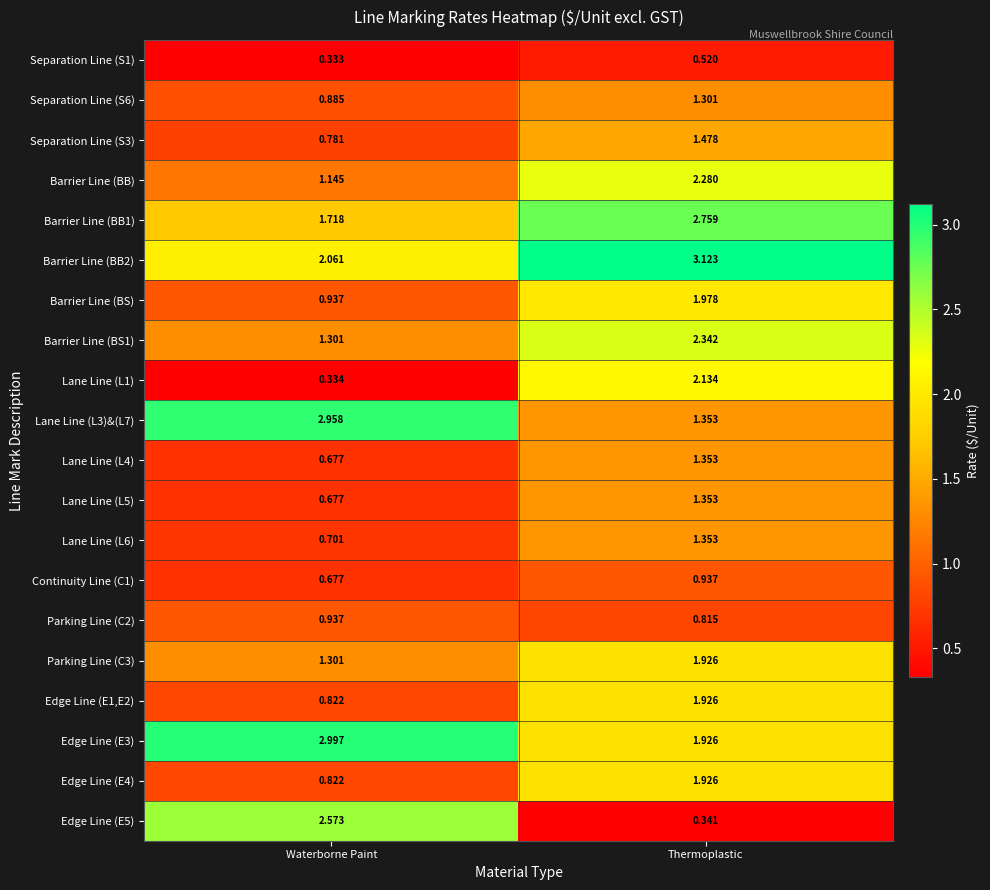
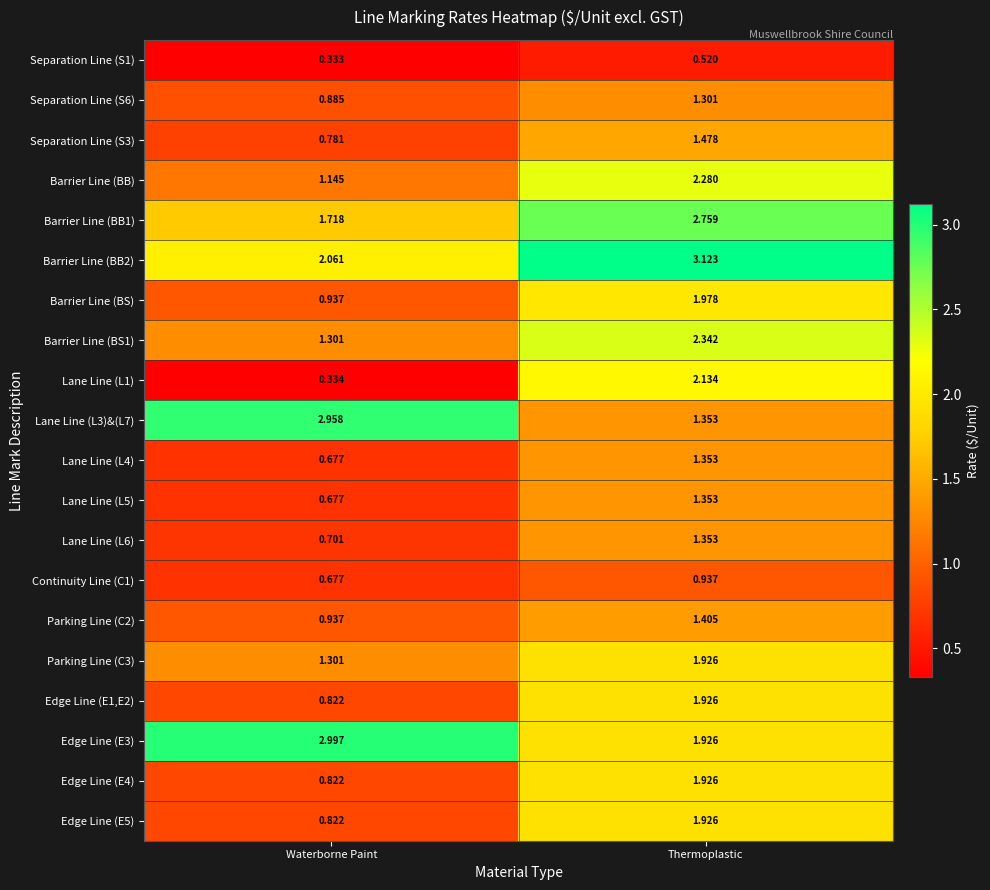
  {
    "Separation Line (S1)": {
      "Waterborne Paint": 0.333,
      "Thermoplastic": 0.520
    },
    "Separation Line (S6)": {
      "Waterborne Paint": 0.885,
      "Thermoplastic": 1.301
    },
    "Separation Line (S3)": {
      "Waterborne Paint": 0.781,
      "Thermoplastic": 1.478
    },
    "Barrier Line (BB)": {
      "Waterborne Paint": 1.145,
      "Thermoplastic": 2.280
    },
    "Barrier Line (BB1)": {
      "Waterborne Paint": 1.718,
      "Thermoplastic": 2.759
    },
    "Barrier Line (BB2)": {
      "Waterborne Paint": 2.061,
      "Thermoplastic": 3.123
    },
    "Barrier Line (BS)": {
      "Waterborne Paint": 0.937,
      "Thermoplastic": 1.978
    },
    "Barrier Line (BS1)": {
      "Waterborne Paint": 1.301,
      "Thermoplastic": 2.342
    },
    "Lane Line (L1)": {
      "Waterborne Paint": 0.334,
      "Thermoplastic": 2.134
    },
    "Lane Line (L3)&(L7)": {
      "Waterborne Paint": 2.958,
      "Thermoplastic": 1.353
    },
    "Lane Line (L4)": {
      "Waterborne Paint": 0.677,
      "Thermoplastic": 1.353
    },
    "Lane Line (L5)": {
      "Waterborne Paint": 0.677,
      "Thermoplastic": 1.353
    },
    "Lane Line (L6)": {
      "Waterborne Paint": 0.701,
      "Thermoplastic": 1.353
    },
    "Continuity Line (C1)": {
      "Waterborne Paint": 0.677,
      "Thermoplastic": 0.937
    },
    "Parking Line (C2)": {
      "Waterborne Paint": 0.937,
-     "Thermoplastic": 0.815
+     "Thermoplastic": 1.405
    },
    "Parking Line (C3)": {
      "Waterborne Paint": 1.301,
      "Thermoplastic": 1.926
    },
    "Edge Line (E1,E2)": {
      "Waterborne Paint": 0.822,
      "Thermoplastic": 1.926
    },
    "Edge Line (E3)": {
      "Waterborne Paint": 2.997,
      "Thermoplastic": 1.926
    },
    "Edge Line (E4)": {
      "Waterborne Paint": 0.822,
      "Thermoplastic": 1.926
    },
    "Edge Line (E5)": {
-     "Waterborne Paint": 2.573,
-     "Thermoplastic": 0.341
+     "Waterborne Paint": 0.822,
+     "Thermoplastic": 1.926
    }
  }
